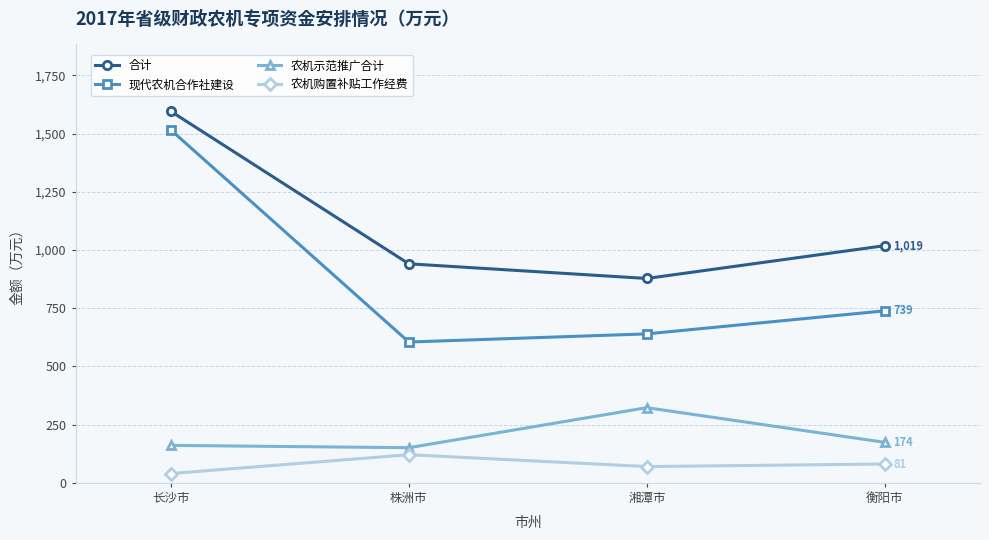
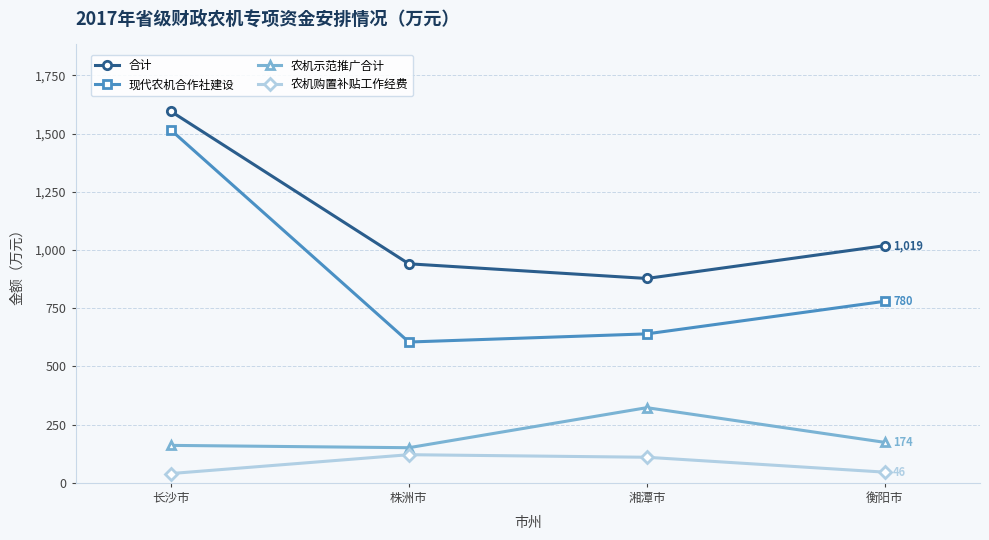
  {
    "合计": {
      "衡阳市": "1,019"
    },
    "现代农机合作社建设": {
-     "衡阳市": "739"
+     "衡阳市": "780"
    },
    "农机示范推广合计": {
      "衡阳市": "174"
    },
    "农机购置补贴工作经费": {
-     "湘潭市": "70",
-     "衡阳市": "81"
+     "湘潭市": "110",
+     "衡阳市": "46"
    }
  }
